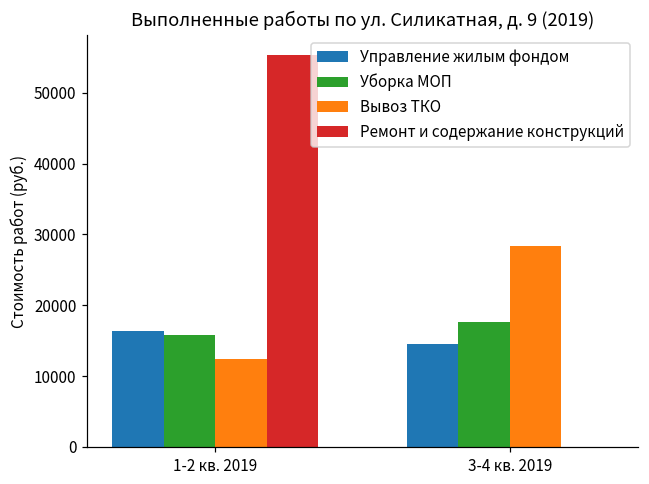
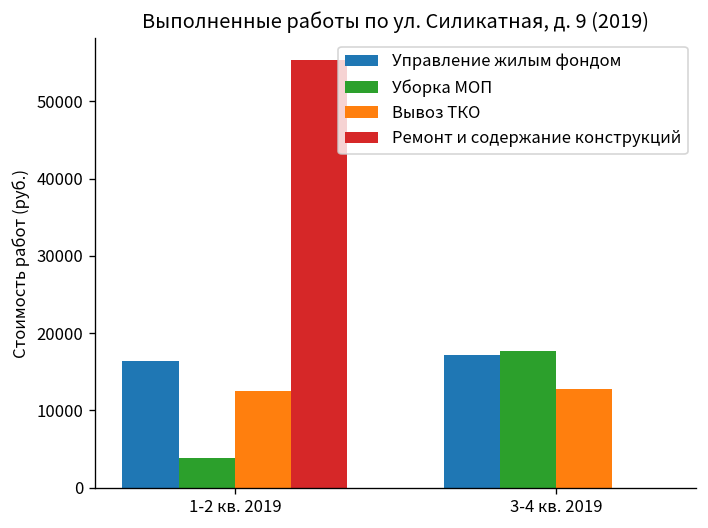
  {
    "Управление жилым фондом": {
      "1-2 кв. 2019": 16000,
-     "3-4 кв. 2019": 14000
+     "3-4 кв. 2019": 17000
    },
    "Уборка МОП": {
-     "1-2 кв. 2019": 16000,
+     "1-2 кв. 2019": 4000,
      "3-4 кв. 2019": 18000
    },
    "Вывоз ТКО": {
      "1-2 кв. 2019": 12000,
-     "3-4 кв. 2019": 28000
+     "3-4 кв. 2019": 13000
    },
    "Ремонт и содержание конструкций": {
      "1-2 кв. 2019": 55000,
      "3-4 кв. 2019": 0
    }
  }
